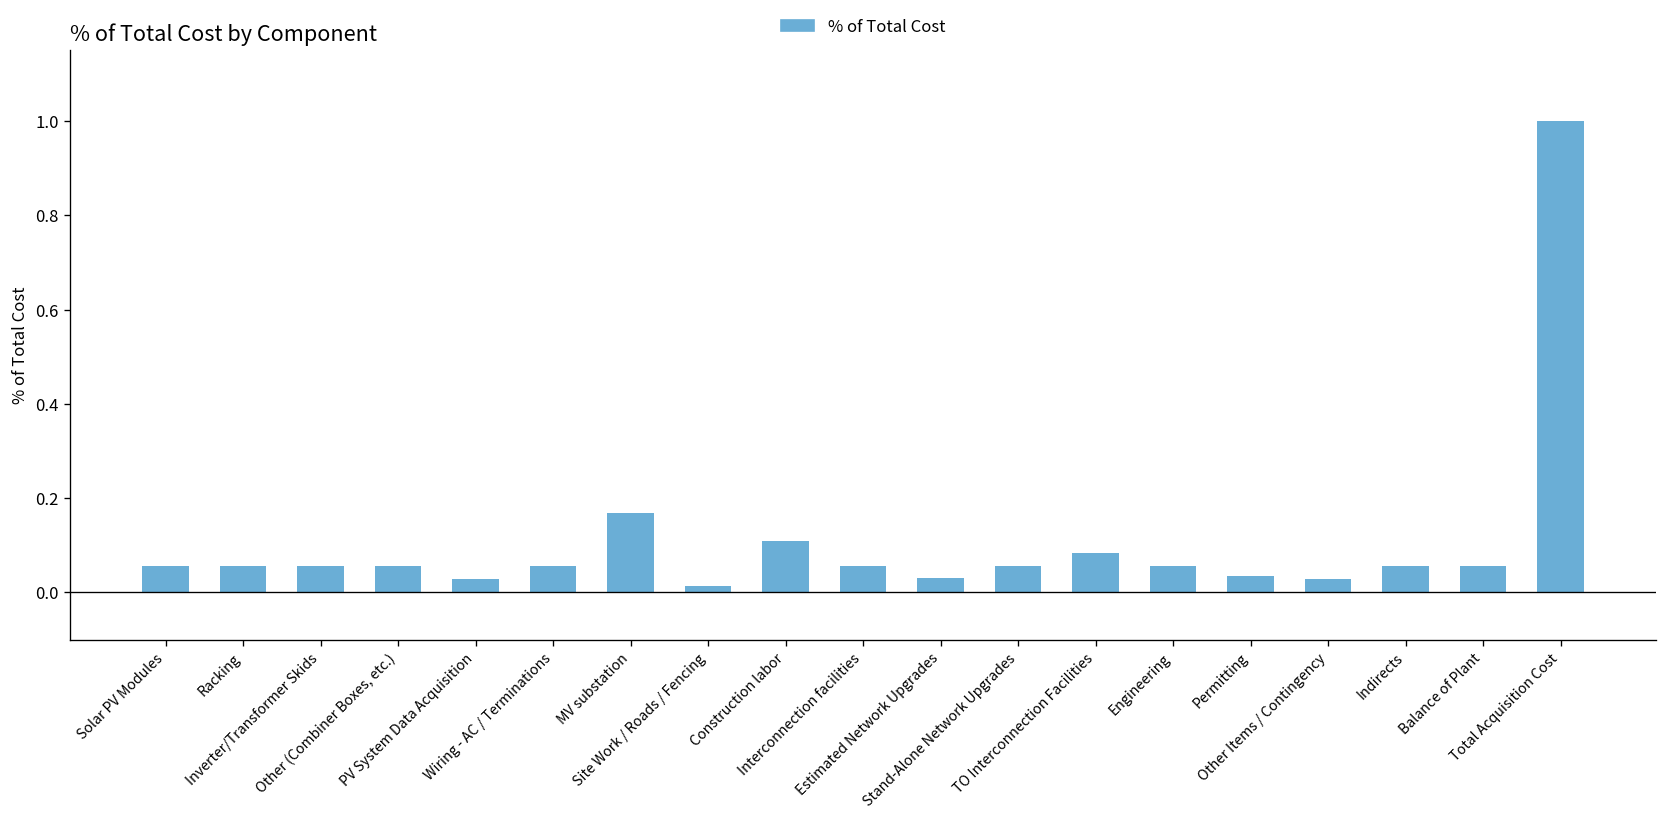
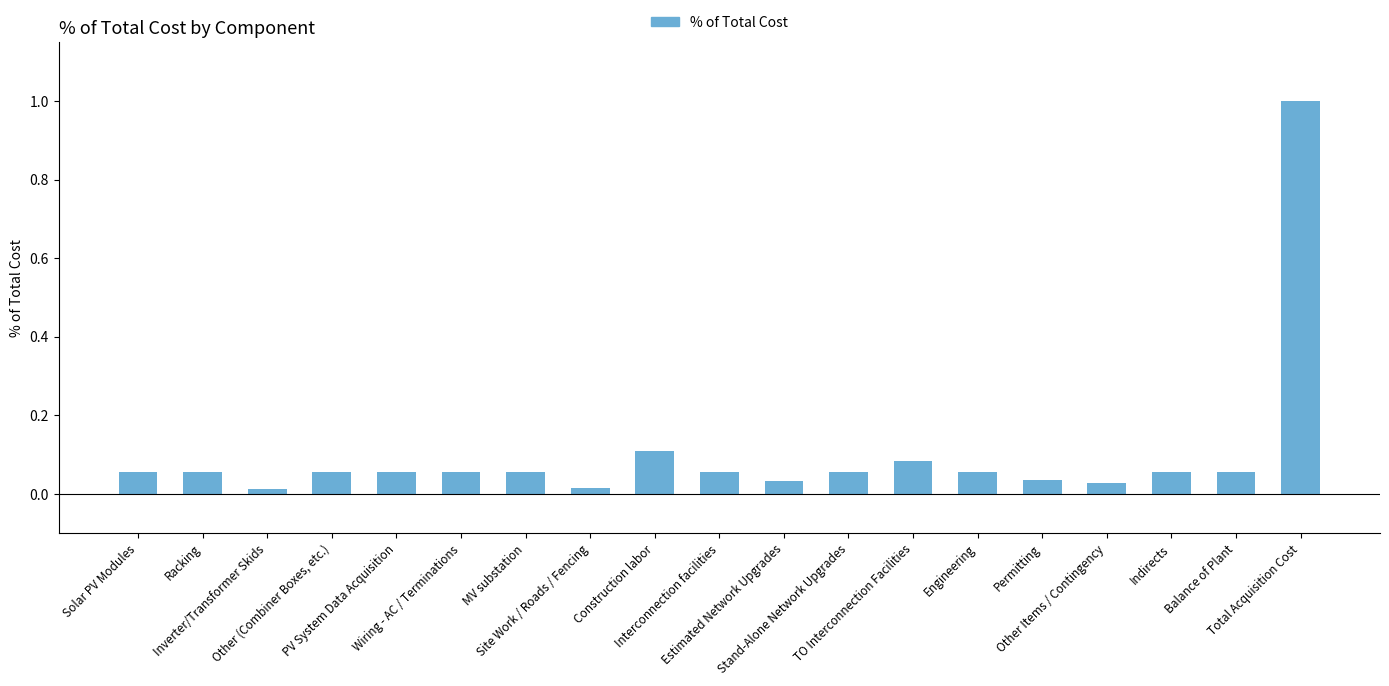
  {
    "Solar PV Modules": 0.06,
    "Racking": 0.06,
-   "Inverter/Transformer Skids": 0.06,
+   "Inverter/Transformer Skids": 0.01,
    "Other (Combiner Boxes, etc.)": 0.06,
-   "PV System Data Acquisition": 0.03,
+   "PV System Data Acquisition": 0.06,
    "Wiring - AC / Terminations": 0.06,
-   "MV substation": 0.17,
+   "MV substation": 0.06,
    "Site Work / Roads / Fencing": 0.01,
    "Construction labor": 0.11,
    "Interconnection facilities": 0.06,
    "Estimated Network Upgrades": 0.03,
    "Stand-Alone Network Upgrades": 0.06,
    "TO Interconnection Facilities": 0.08,
    "Engineering": 0.06,
    "Permitting": 0.04,
    "Other Items / Contingency": 0.03,
    "Indirects": 0.06,
    "Balance of Plant": 0.06,
    "Total Acquisition Cost": 1.00
  }
